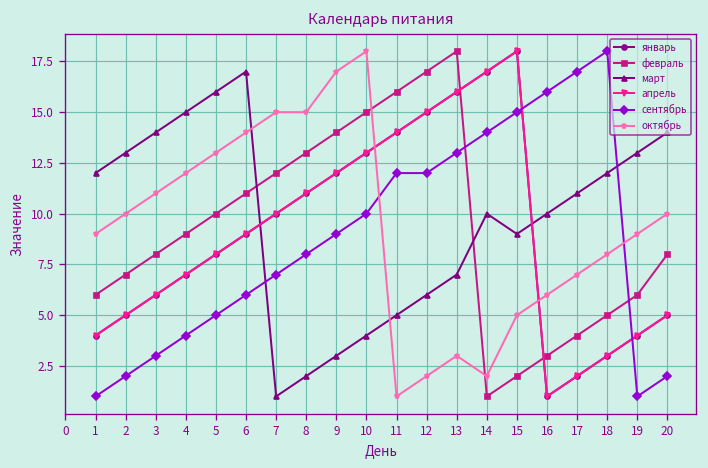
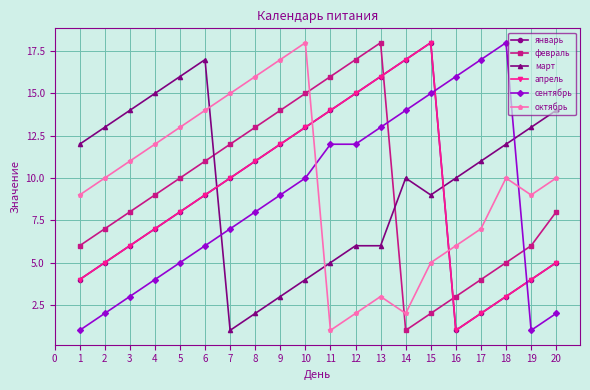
  {
    "март": {
      "1": 12,
      "2": 13,
      "3": 14,
      "4": 15,
      "5": 16,
      "6": 17,
      "7": 1,
      "8": 2,
      "9": 3,
      "10": 4,
      "11": 5,
      "12": 6,
-     "13": 7,
+     "13": 6,
      "14": 10,
      "15": 9,
      "16": 10,
      "17": 11,
      "18": 12,
      "19": 13
    },
    "сентябрь": {
      "1": 1,
      "2": 2,
      "3": 3,
      "4": 4,
      "5": 5,
      "6": 6,
      "7": 7,
      "8": 8,
      "9": 9,
      "10": 10,
      "11": 12,
      "12": 12,
      "13": 13,
      "14": 14,
      "15": 15,
      "16": 16,
      "17": 17,
      "18": 18,
      "19": 1,
      "20": 2
    },
    "октябрь": {
      "1": 9,
      "2": 10,
      "3": 11,
      "4": 12,
      "5": 13,
      "6": 14,
      "7": 15,
-     "8": 15,
+     "8": 16,
      "9": 17,
      "10": 18,
      "11": 1,
      "12": 2,
      "13": 3,
      "14": 2,
      "15": 5,
      "16": 6,
      "17": 7,
-     "18": 8,
+     "18": 10,
      "19": 9,
      "20": 10
    }
  }
